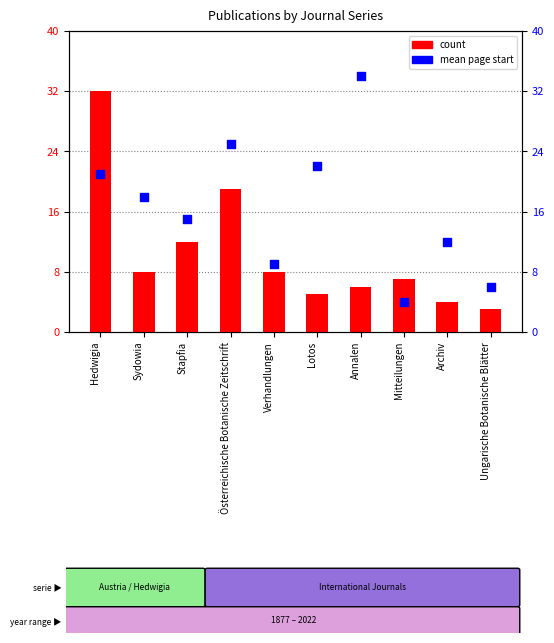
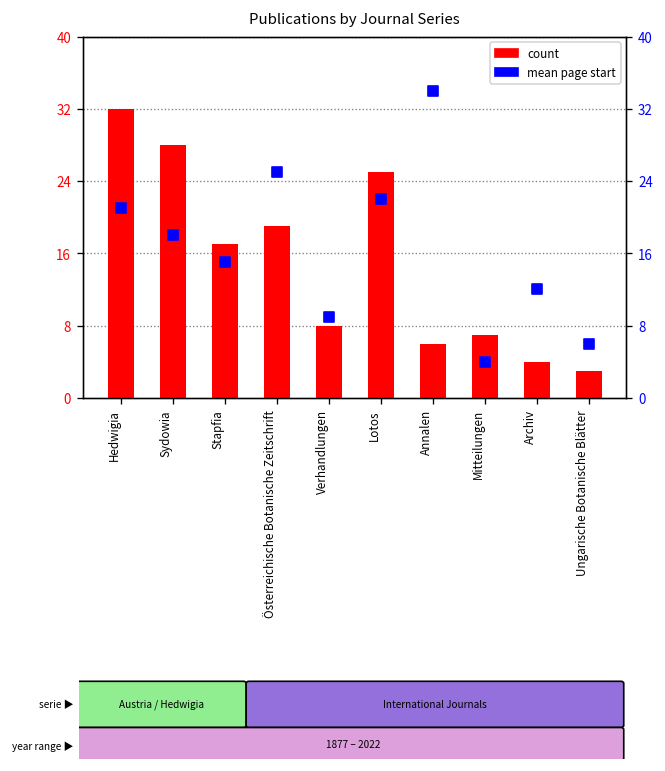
  {
    "count": {
      "Hedwigia": 32,
-     "Sydowia": 8,
-     "Stapfia": 12,
+     "Sydowia": 28,
+     "Stapfia": 17,
      "Österreichische Botanische Zeitschrift": 19,
      "Verhandlungen": 8,
-     "Lotos": 5,
+     "Lotos": 25,
      "Annalen": 6,
      "Mitteilungen": 7,
      "Archiv": 4,
      "Ungarische Botanische Blätter": 3
    }
  }
